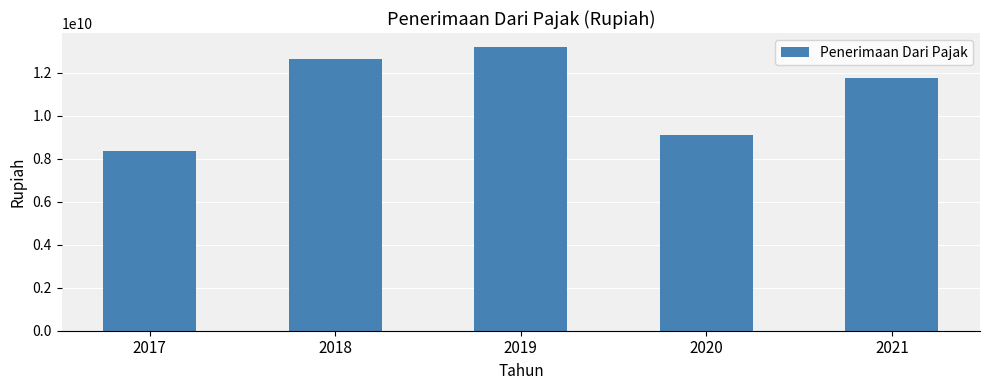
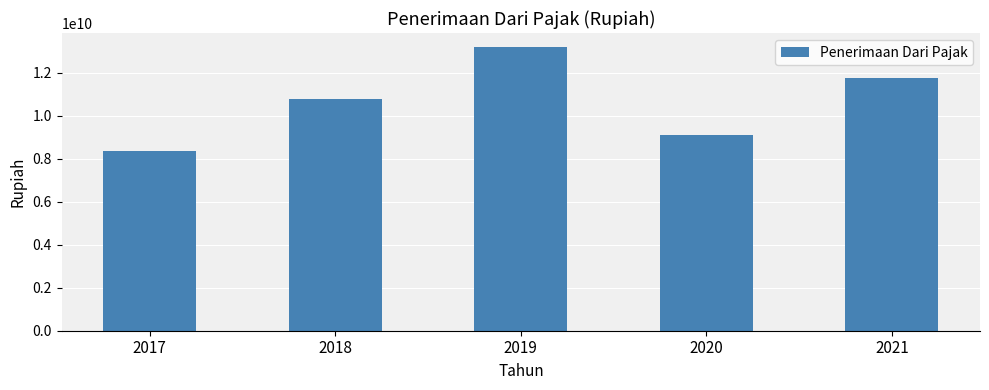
  {
    "2017": 8400000000,
-   "2018": 12700000000,
+   "2018": 10800000000,
    "2019": 13200000000,
    "2020": 9100000000,
    "2021": 11800000000
  }
